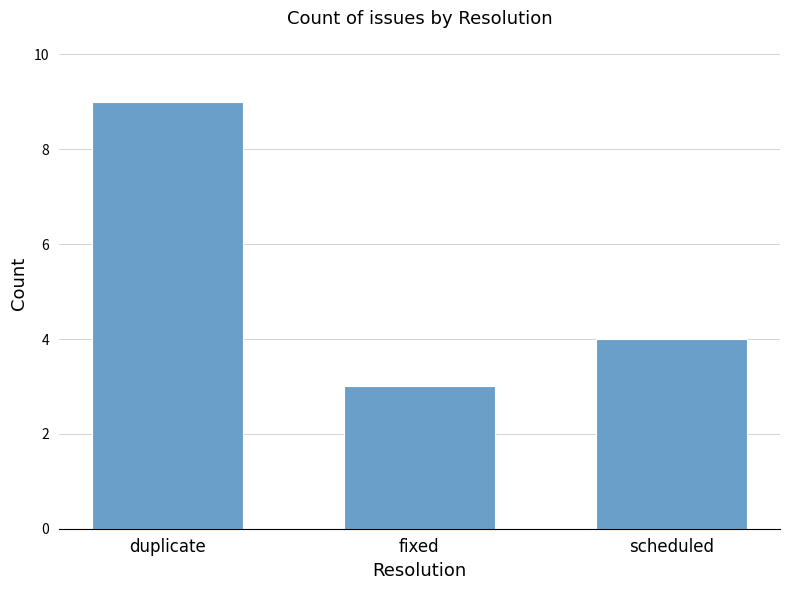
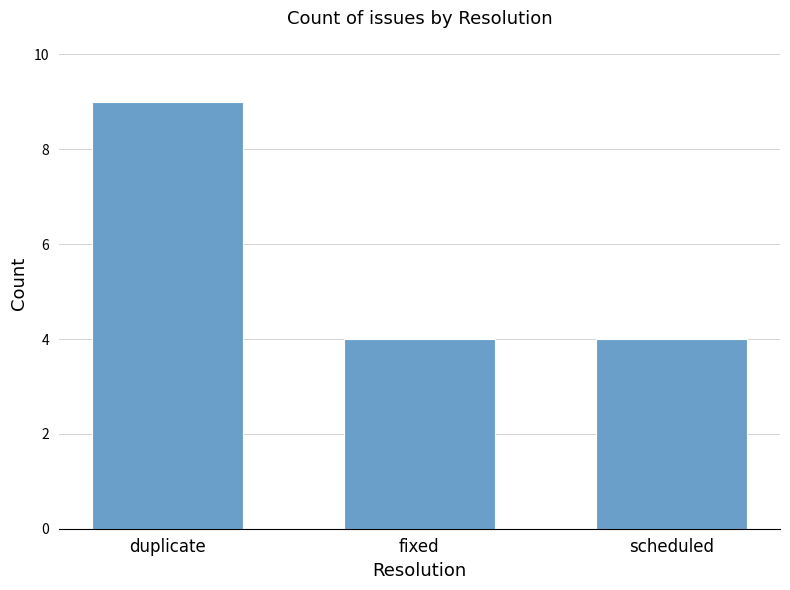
  {
    "duplicate": 9,
-   "fixed": 3,
+   "fixed": 4,
    "scheduled": 4
  }
